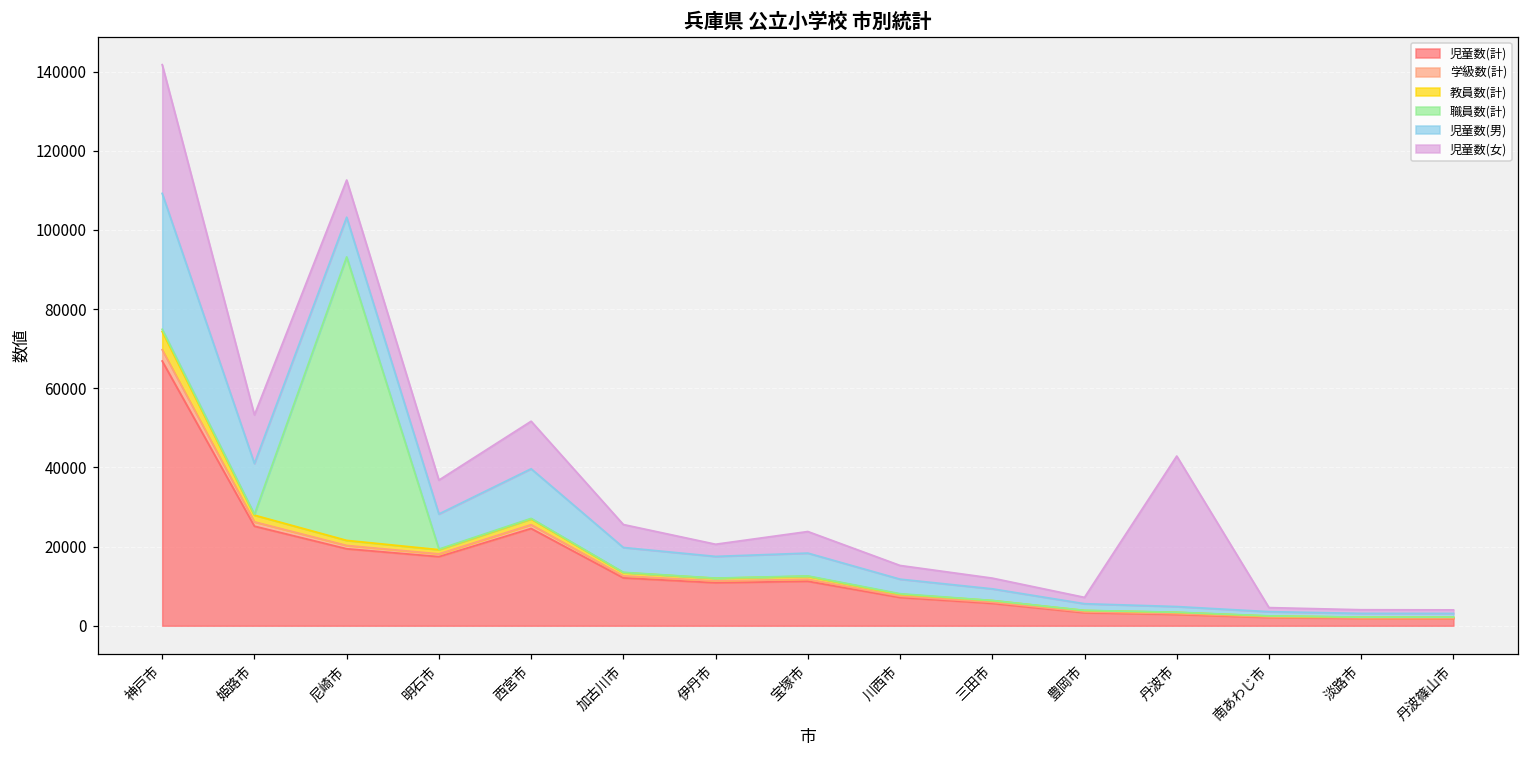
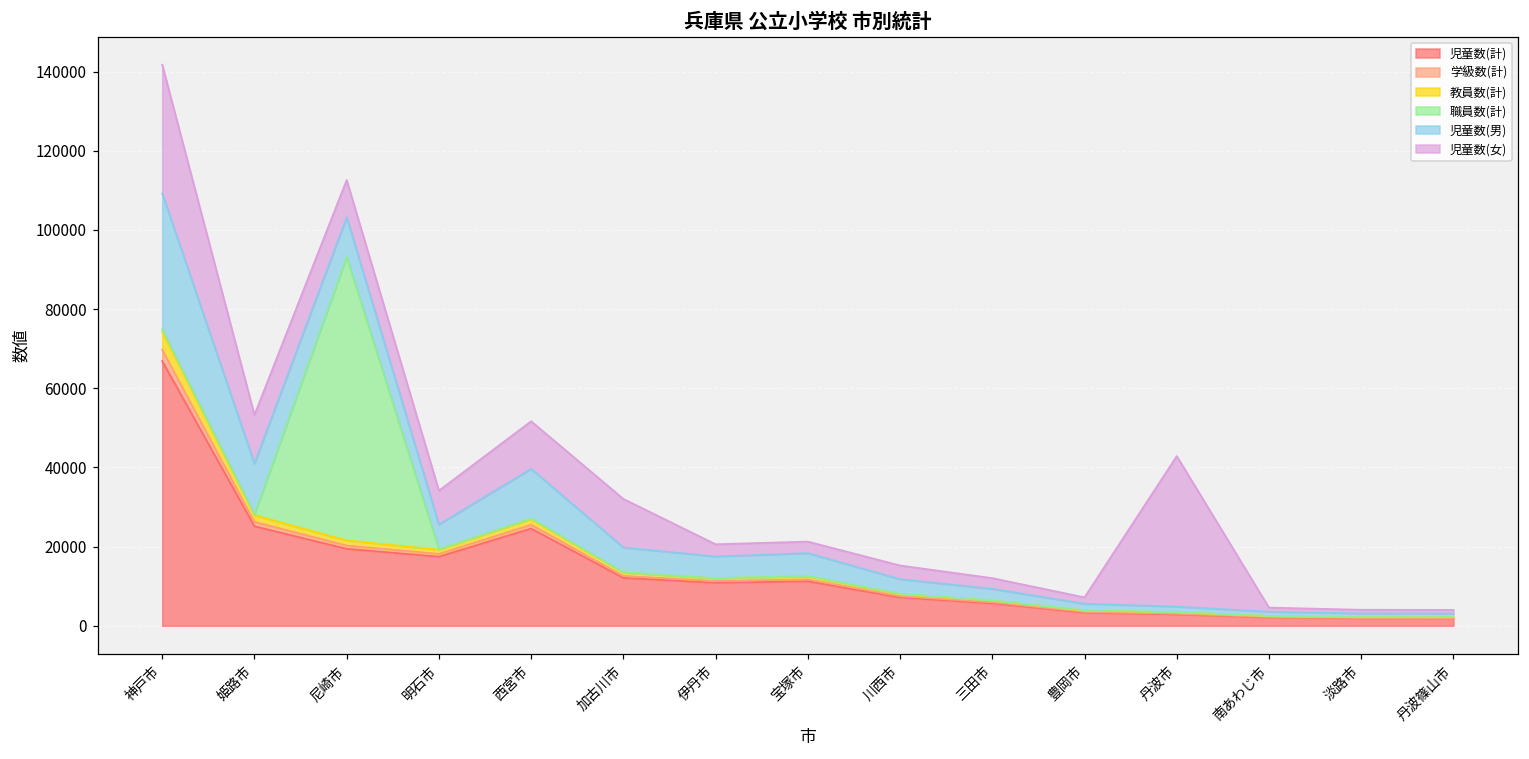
  {
    "教員数(計)": {
      "尼崎市": 1000
    },
    "職員数(計)": {
      "尼崎市": 72000
    },
    "児童数(男)": {
      "神戸市": 34000,
      "姫路市": 13000,
      "尼崎市": 10000,
-     "明石市": 9000,
+     "明石市": 6000,
      "西宮市": 13000,
      "加古川市": 6000,
      "伊丹市": 5000,
      "宝塚市": 6000,
      "川西市": 4000,
      "三田市": 3000,
      "豊岡市": 2000,
      "丹波市": 1000,
      "南あわじ市": 1000,
      "淡路市": 1000,
      "丹波篠山市": 1000
    },
    "児童数(女)": {
      "神戸市": 33000,
      "姫路市": 12000,
      "尼崎市": 9000,
      "明石市": 9000,
      "西宮市": 12000,
-     "加古川市": 6000,
+     "加古川市": 12000,
      "伊丹市": 3000,
-     "宝塚市": 5000,
+     "宝塚市": 3000,
      "川西市": 3000,
      "三田市": 3000,
      "豊岡市": 2000,
      "丹波市": 38000,
      "南あわじ市": 1000,
      "淡路市": 1000,
      "丹波篠山市": 1000
    }
  }
